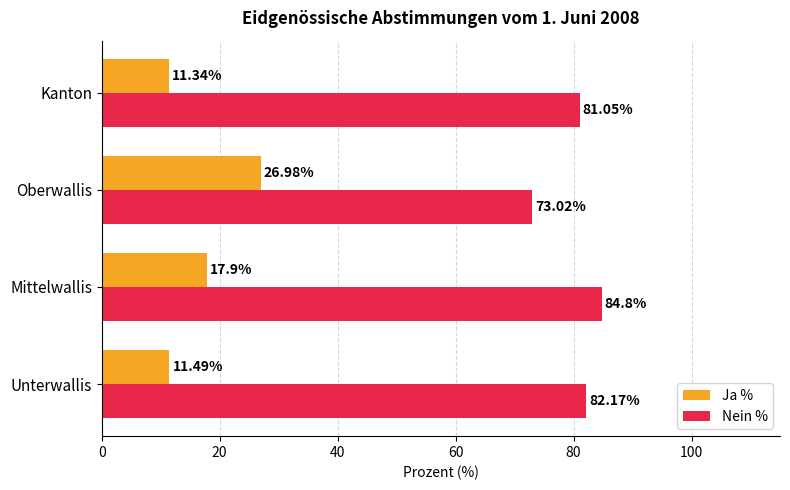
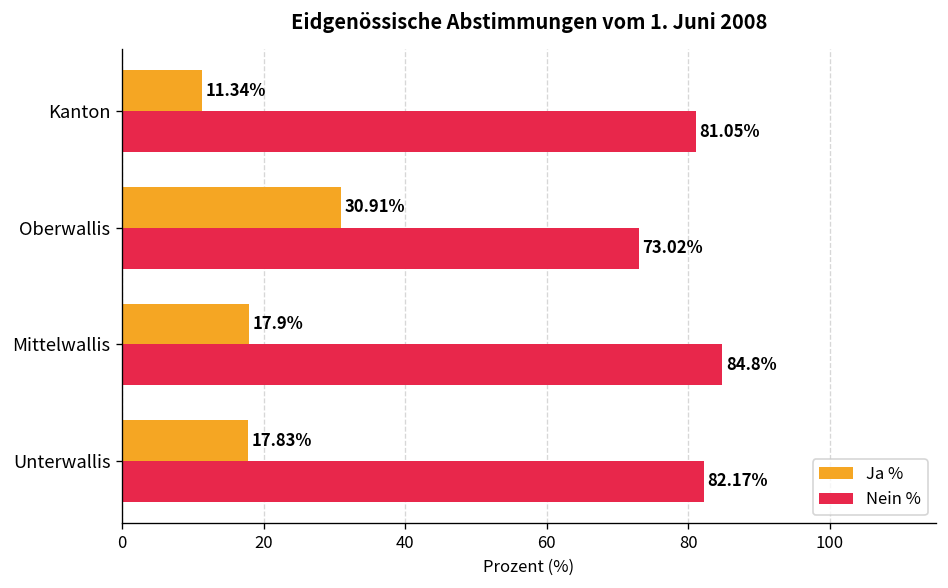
  {
    "Ja %": {
      "Kanton": "11.34%",
-     "Oberwallis": "26.98%",
+     "Oberwallis": "30.91%",
      "Mittelwallis": "17.9%",
-     "Unterwallis": "11.49%"
+     "Unterwallis": "17.83%"
    },
    "Nein %": {
      "Kanton": "81.05%",
      "Oberwallis": "73.02%",
      "Mittelwallis": "84.8%",
      "Unterwallis": "82.17%"
    }
  }
